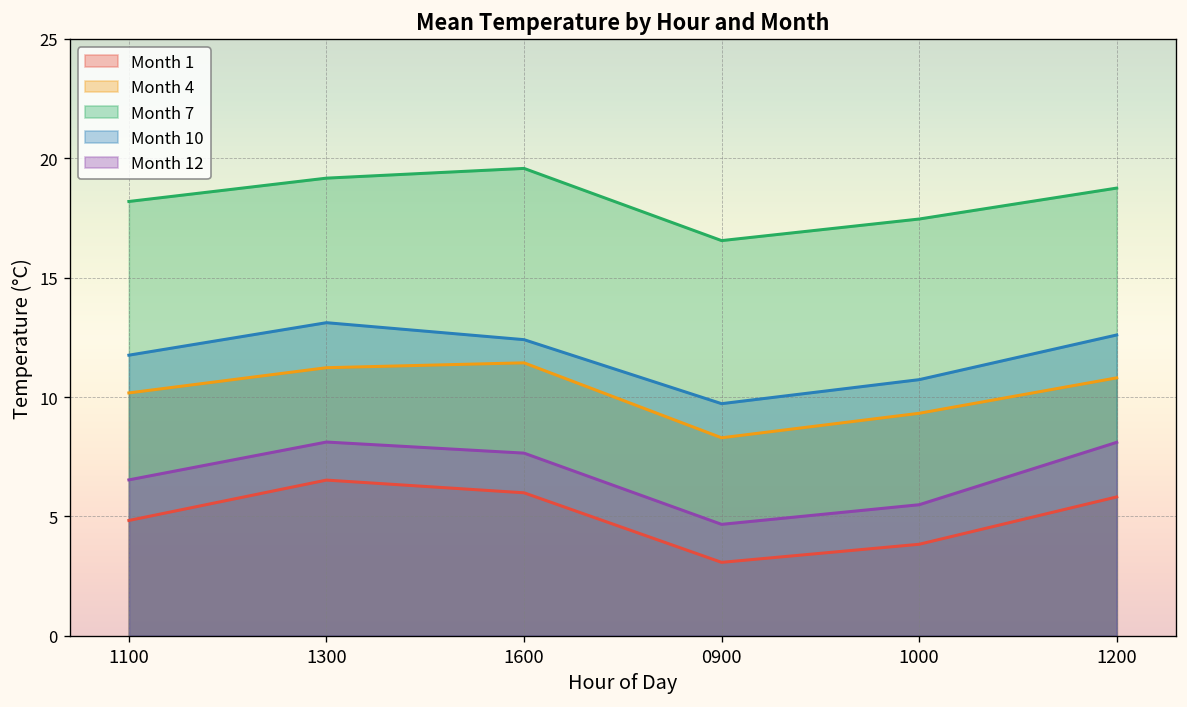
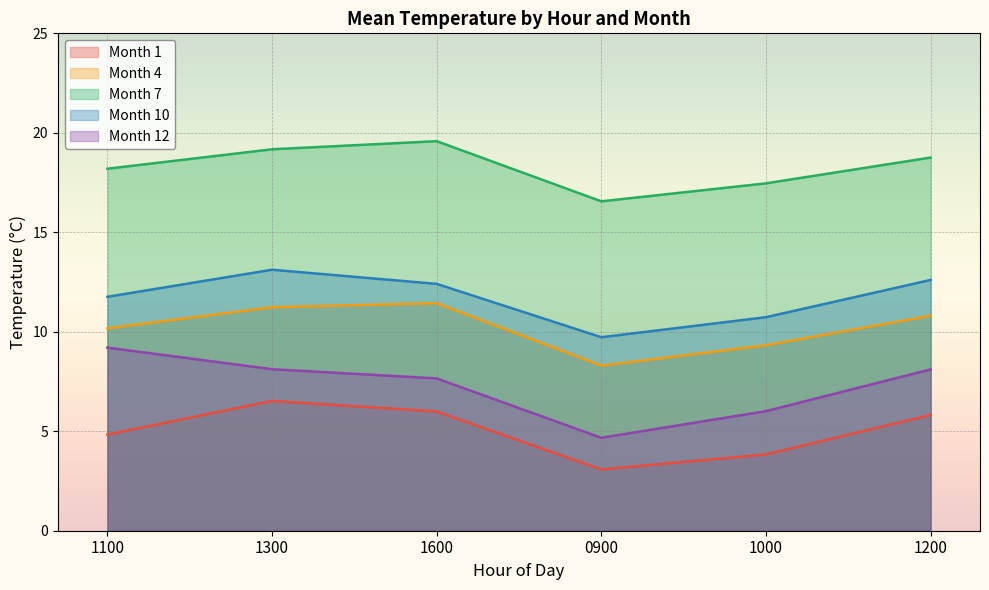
  {
    "Month 12": {
-     "1100": 6.5,
+     "1100": 9.2,
      "1300": 8.1,
      "1600": 7.7,
      "0900": 4.7,
-     "1000": 5.5,
+     "1000": 6.0,
      "1200": 8.1
    }
  }
